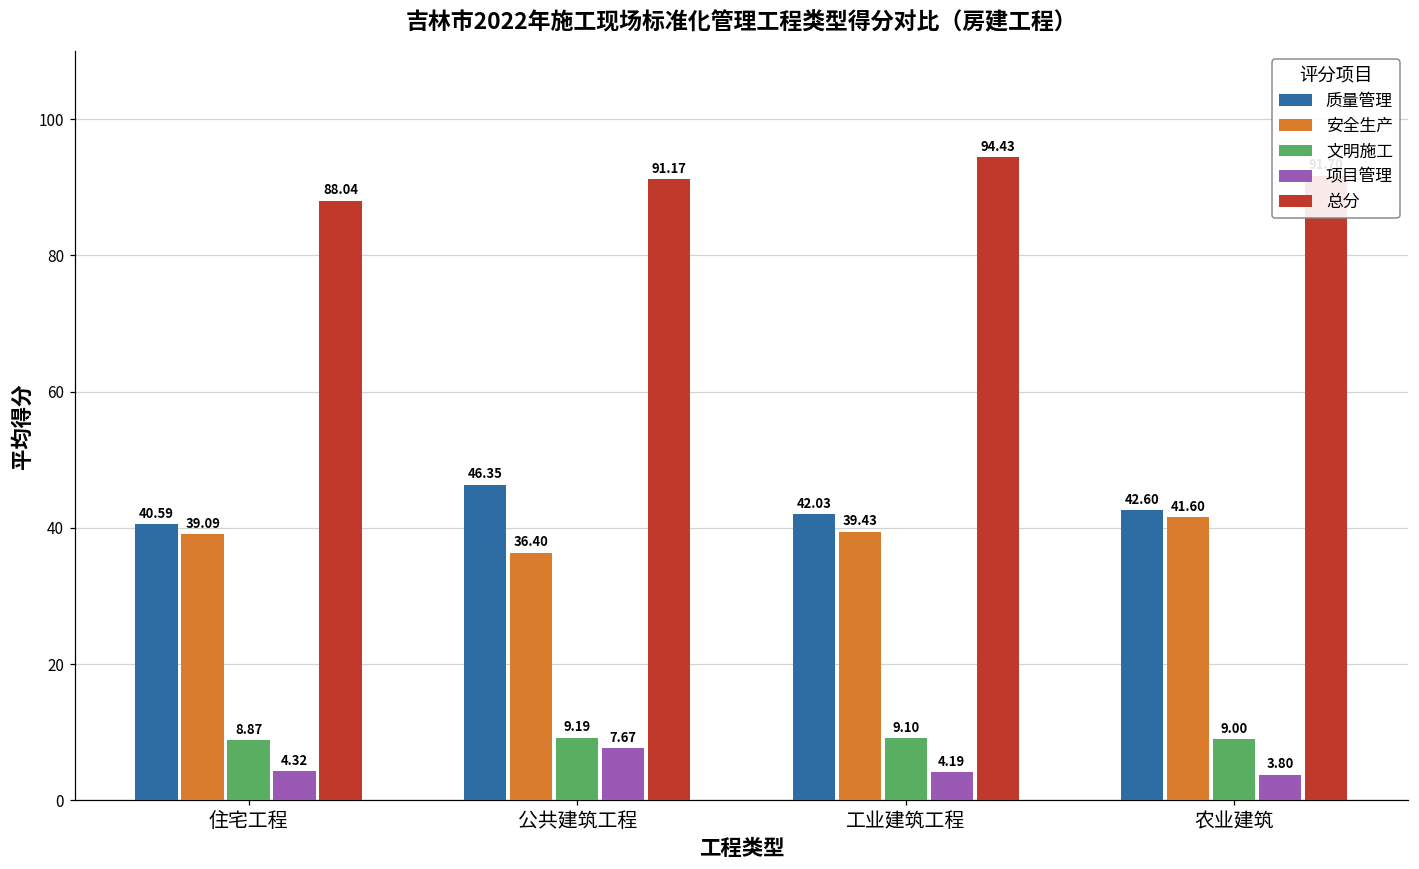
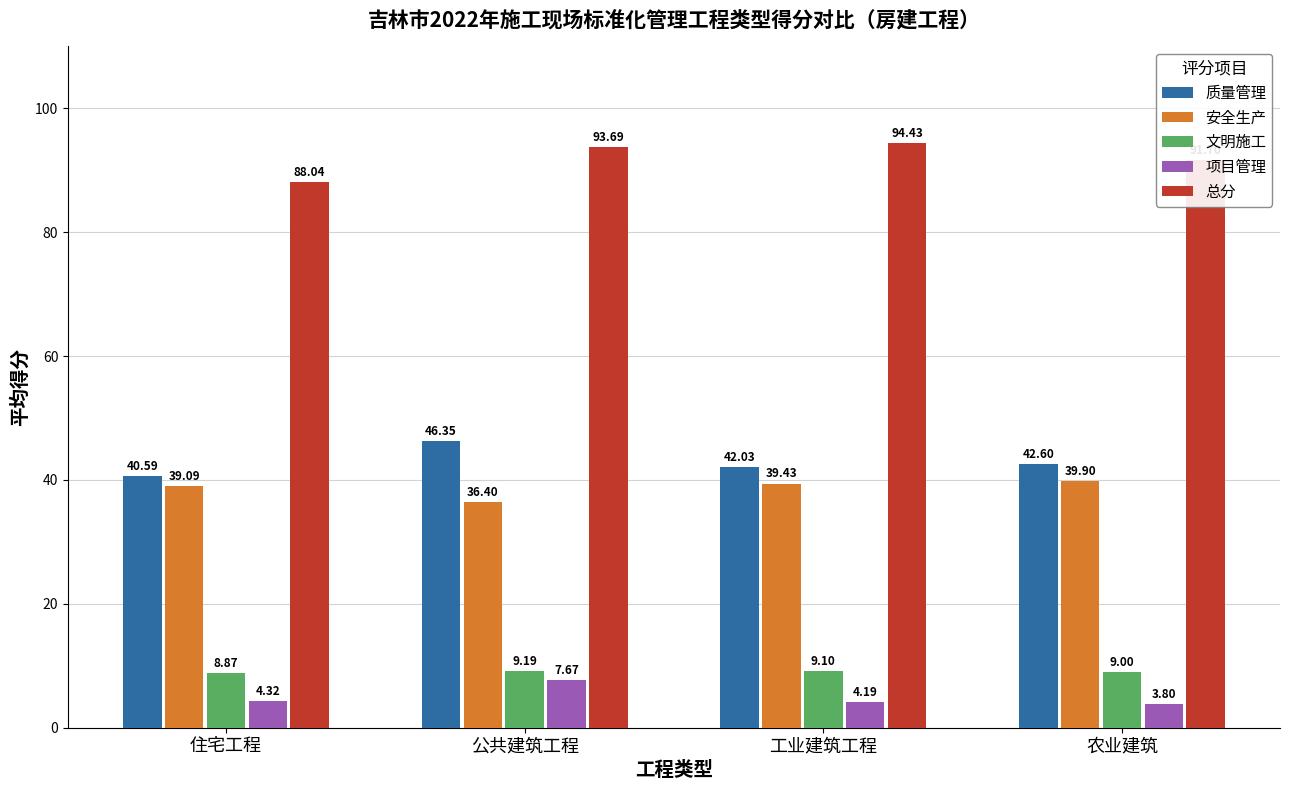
  {
    "质量管理": {
      "住宅工程": 40.59,
      "公共建筑工程": 46.35,
      "工业建筑工程": 42.03,
      "农业建筑": 42.60
    },
    "安全生产": {
      "住宅工程": 39.09,
      "公共建筑工程": 36.40,
      "工业建筑工程": 39.43,
-     "农业建筑": 41.60
+     "农业建筑": 39.90
    },
    "文明施工": {
      "住宅工程": 8.87,
      "公共建筑工程": 9.19,
      "工业建筑工程": 9.10,
      "农业建筑": 9.00
    },
    "项目管理": {
      "住宅工程": 4.32,
      "公共建筑工程": 7.67,
      "工业建筑工程": 4.19,
      "农业建筑": 3.80
    },
    "总分": {
      "住宅工程": 88.04,
-     "公共建筑工程": 91.17,
+     "公共建筑工程": 93.69,
      "工业建筑工程": 94.43
    }
  }
